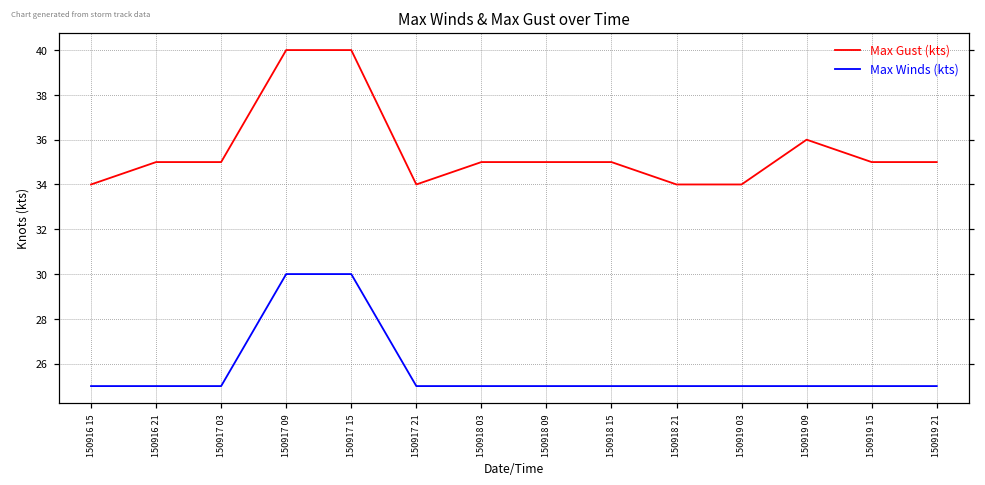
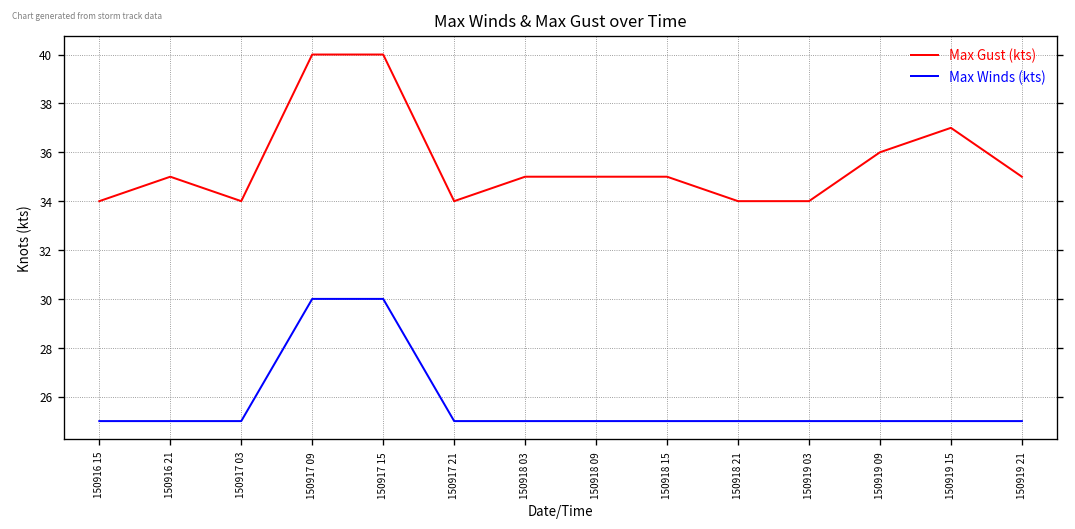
  {
    "Max Gust (kts)": {
      "150916 15": 34,
      "150916 21": 35,
-     "150917 03": 35,
+     "150917 03": 34,
      "150917 09": 40,
      "150917 15": 40,
      "150917 21": 34,
      "150918 03": 35,
      "150918 09": 35,
      "150918 15": 35,
      "150918 21": 34,
      "150919 03": 34,
      "150919 09": 36,
-     "150919 15": 35,
+     "150919 15": 37,
      "150919 21": 35
    },
    "Max Winds (kts)": {
      "150916 15": 25,
      "150916 21": 25,
      "150917 03": 25,
      "150917 09": 30,
      "150917 15": 30,
      "150917 21": 25,
      "150918 03": 25,
      "150918 09": 25,
      "150918 15": 25,
      "150918 21": 25,
      "150919 03": 25,
      "150919 09": 25,
      "150919 15": 25,
      "150919 21": 25
    }
  }
